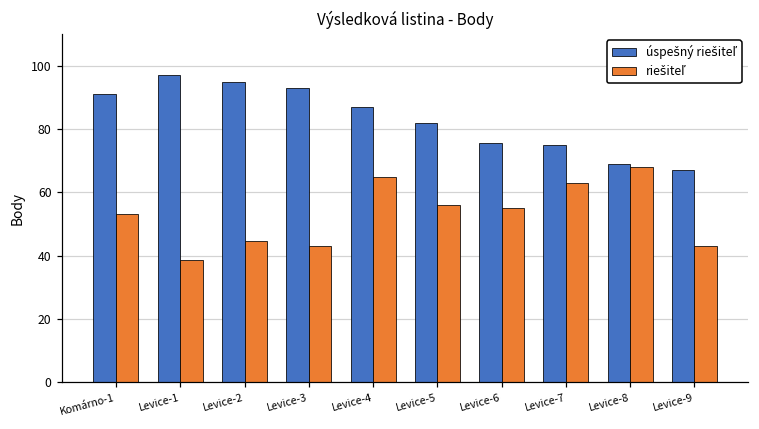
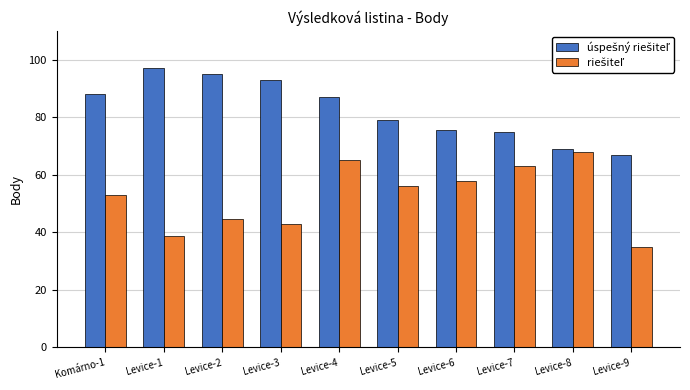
  {
    "úspešný riešiteľ": {
-     "Komárno-1": 91,
+     "Komárno-1": 88,
      "Levice-1": 97,
      "Levice-2": 95,
      "Levice-3": 93,
      "Levice-4": 87,
-     "Levice-5": 82,
+     "Levice-5": 79,
      "Levice-6": 76,
      "Levice-7": 75,
      "Levice-8": 69,
      "Levice-9": 67
    },
    "riešiteľ": {
      "Komárno-1": 53,
      "Levice-1": 39,
      "Levice-2": 45,
      "Levice-3": 43,
      "Levice-4": 65,
      "Levice-5": 56,
-     "Levice-6": 55,
+     "Levice-6": 58,
      "Levice-7": 63,
      "Levice-8": 68,
-     "Levice-9": 43
+     "Levice-9": 35
    }
  }
